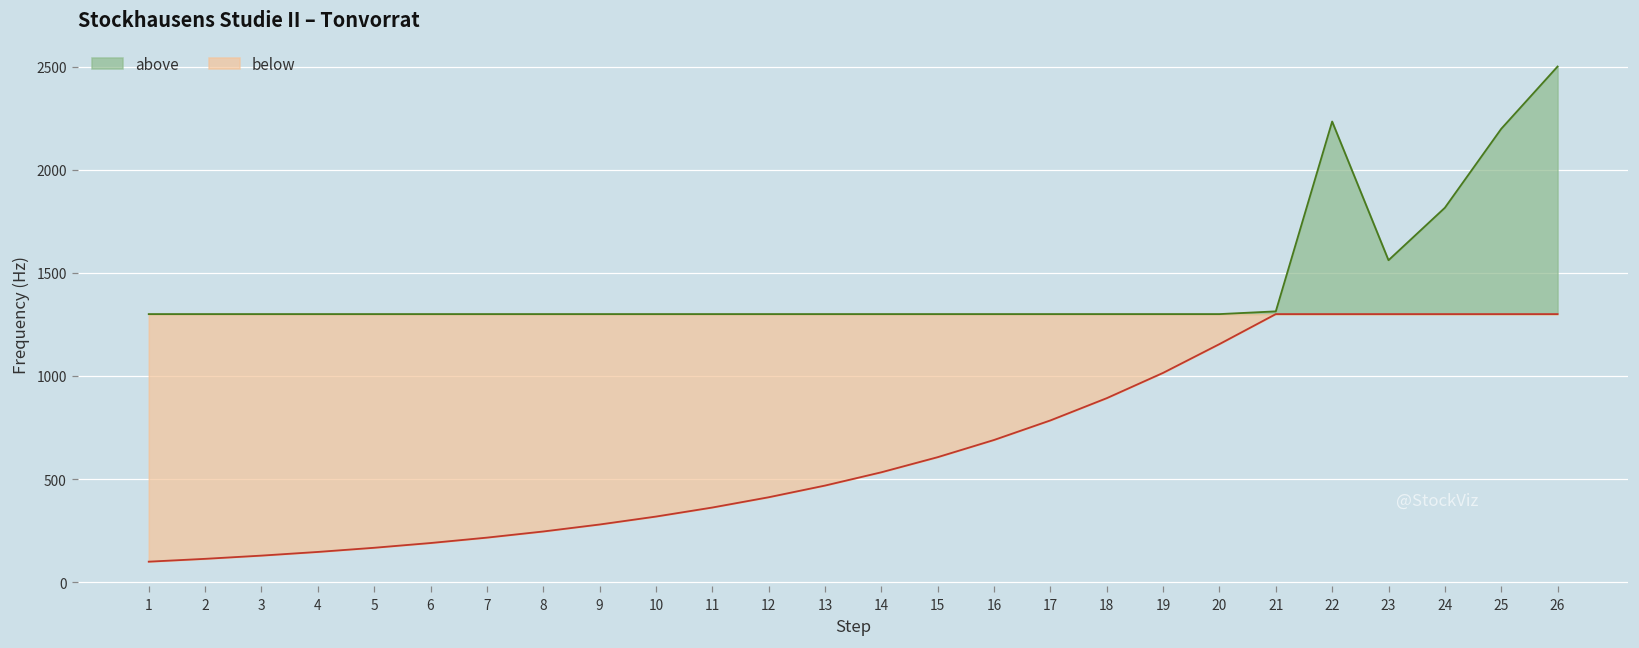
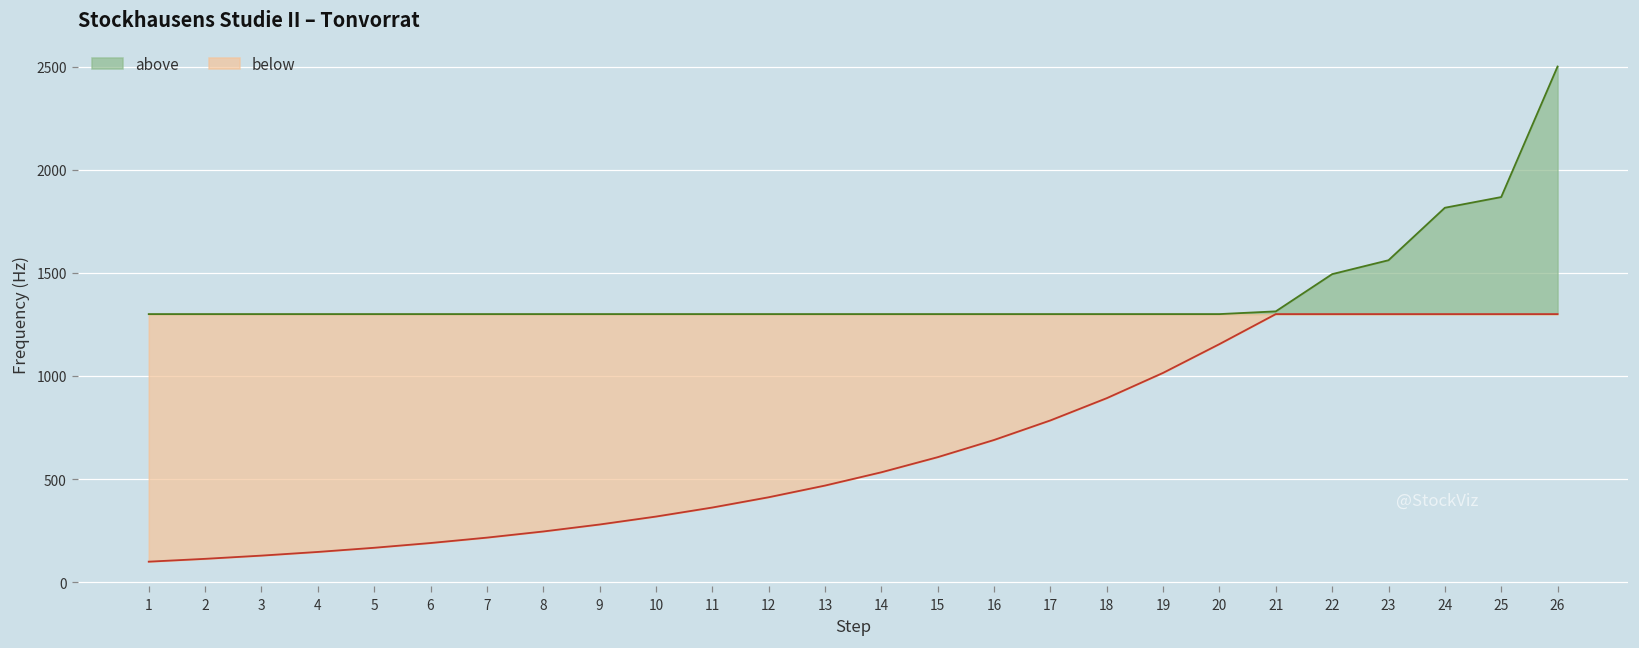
  {
    "above": {
-     "22": 2230,
+     "22": 1490,
      "23": 1560,
      "24": 1820,
-     "25": 2200,
+     "25": 1870,
      "26": 2500
    }
  }
